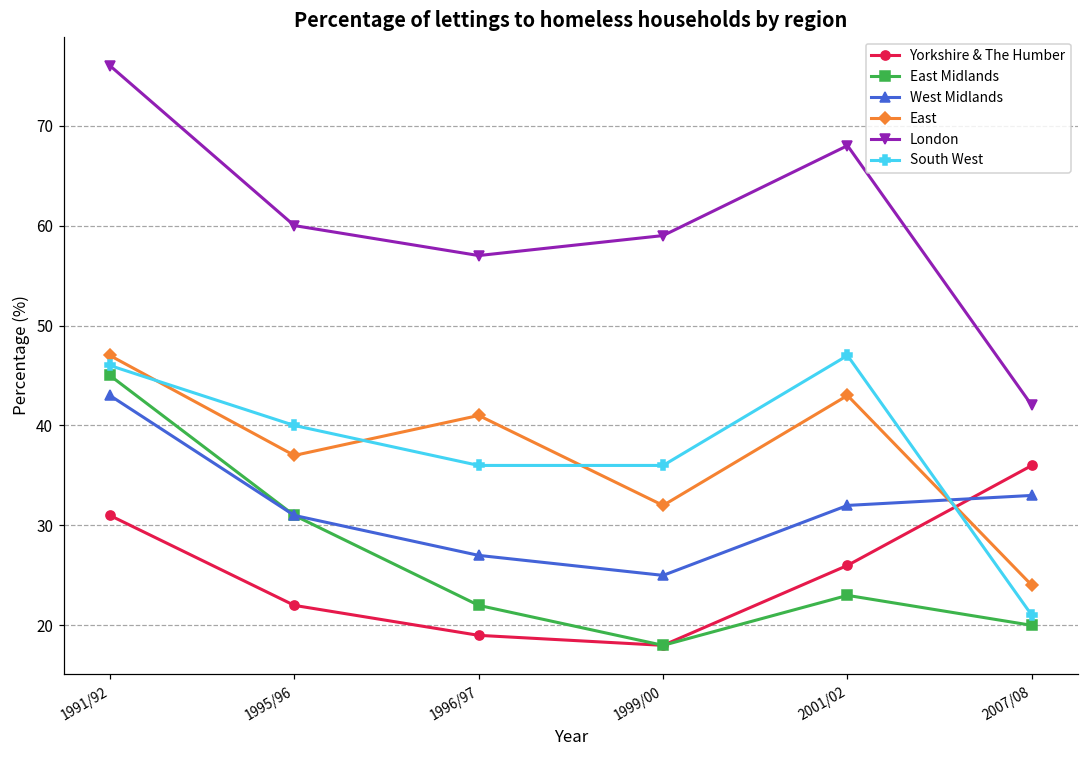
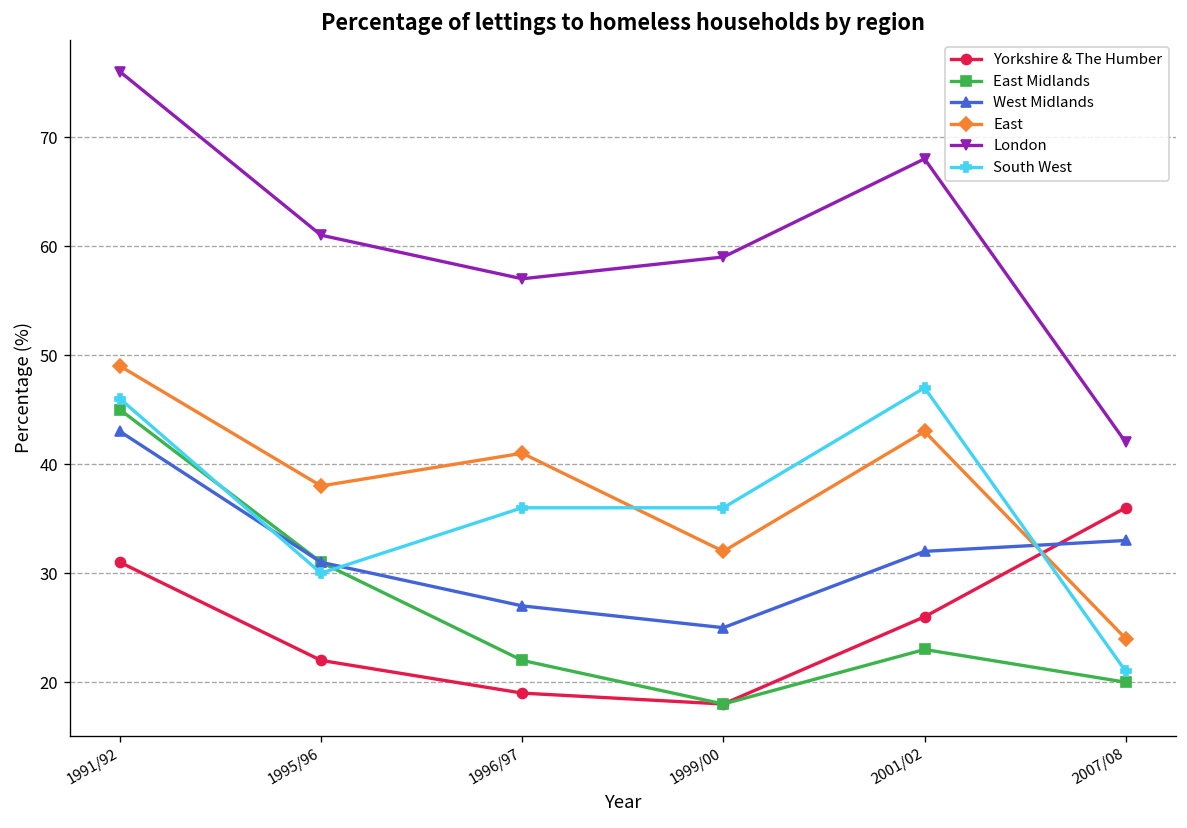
  {
    "Yorkshire & The Humber": {
      "1991/92": 31,
      "1995/96": 22,
      "1996/97": 19,
      "2001/02": 26,
      "2007/08": 36
    },
    "East Midlands": {
      "1991/92": 45,
      "1996/97": 22,
      "2001/02": 23,
      "2007/08": 20
    },
    "West Midlands": {
      "1991/92": 43,
      "1996/97": 27,
      "1999/00": 25,
      "2001/02": 32,
      "2007/08": 33
    },
    "East": {
-     "1991/92": 47,
-     "1995/96": 37,
+     "1991/92": 49,
+     "1995/96": 38,
      "1996/97": 41,
      "1999/00": 32,
      "2001/02": 43,
      "2007/08": 24
    },
    "London": {
      "1991/92": 76,
-     "1995/96": 60,
+     "1995/96": 61,
      "1996/97": 57,
      "1999/00": 59,
      "2001/02": 68,
      "2007/08": 42
    },
    "South West": {
      "1991/92": 46,
-     "1995/96": 40,
+     "1995/96": 30,
      "1996/97": 36,
      "1999/00": 36,
      "2001/02": 47,
      "2007/08": 21
    }
  }
